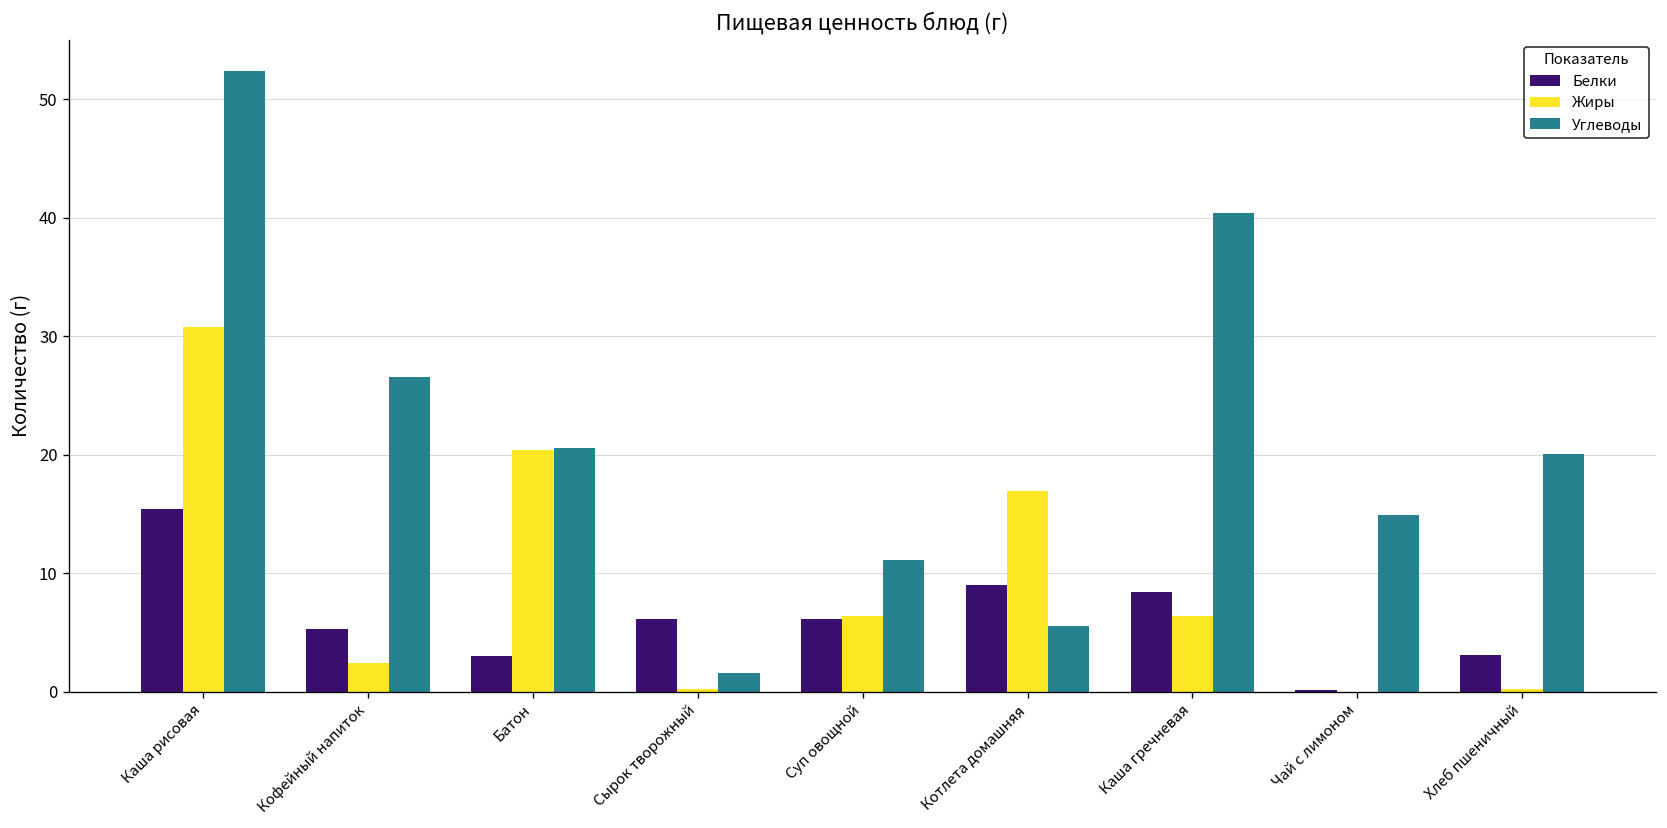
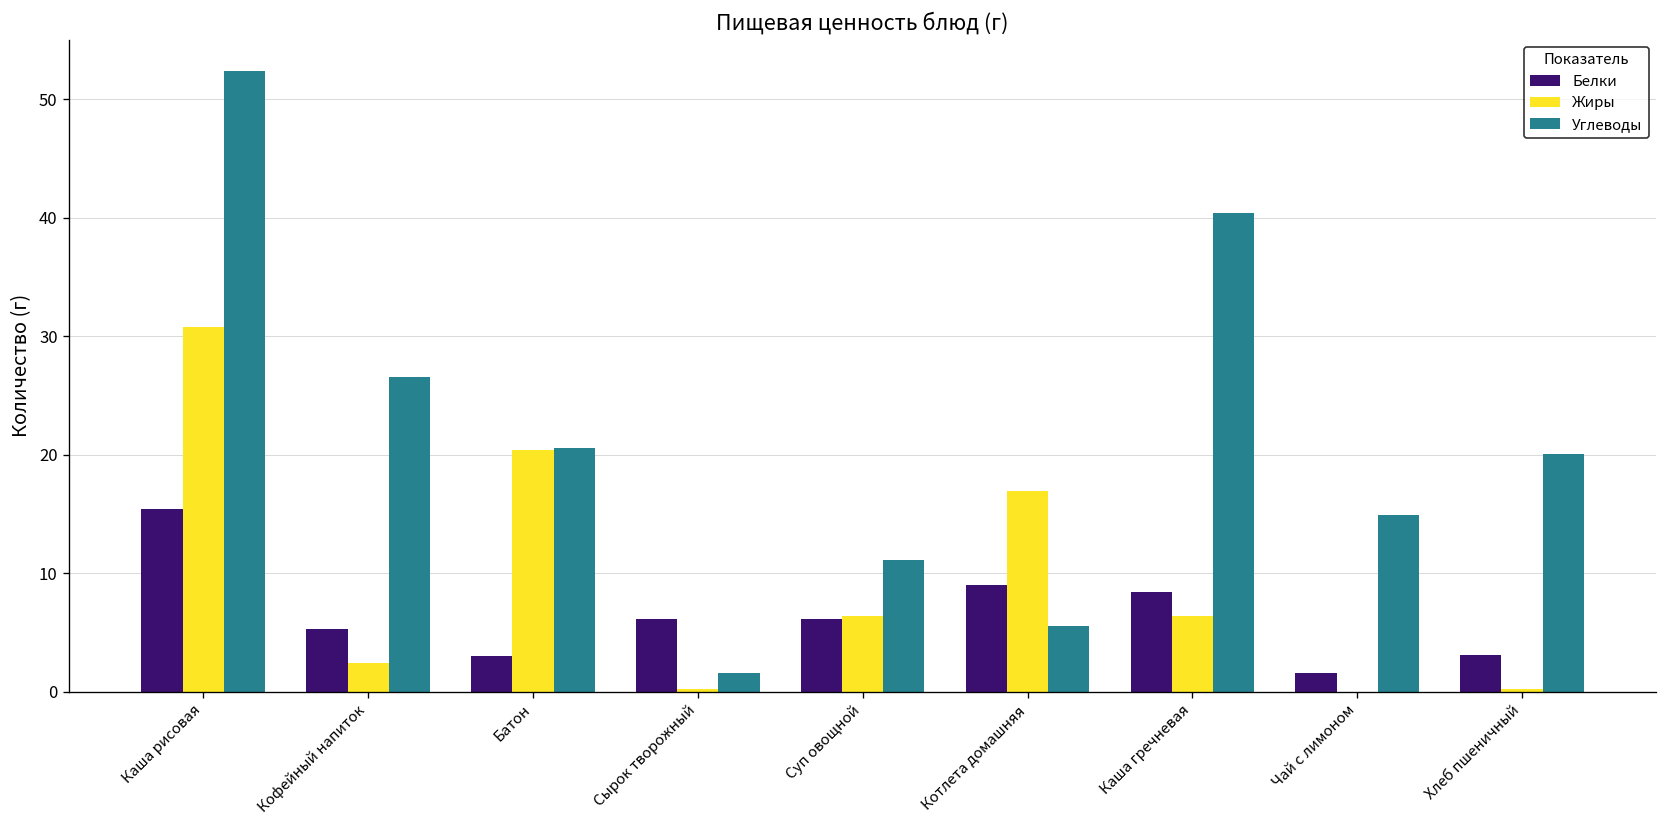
  {
    "Белки": {
      "Каша рисовая": 15,
      "Кофейный напиток": 5,
      "Батон": 3,
      "Сырок творожный": 6,
      "Суп овощной": 6,
      "Котлета домашняя": 9,
      "Каша гречневая": 8,
-     "Чай с лимоном": 0,
+     "Чай с лимоном": 2,
      "Хлеб пшеничный": 3
    },
    "Жиры": {
      "Каша рисовая": 31,
      "Кофейный напиток": 2,
      "Батон": 20,
      "Суп овощной": 6,
      "Котлета домашняя": 17,
      "Каша гречневая": 6,
      "Чай с лимоном": 0
    },
    "Углеводы": {
      "Каша рисовая": 52,
      "Кофейный напиток": 27,
      "Батон": 21,
      "Сырок творожный": 2,
      "Суп овощной": 11,
      "Котлета домашняя": 6,
      "Каша гречневая": 40,
      "Чай с лимоном": 15,
      "Хлеб пшеничный": 20
    }
  }
